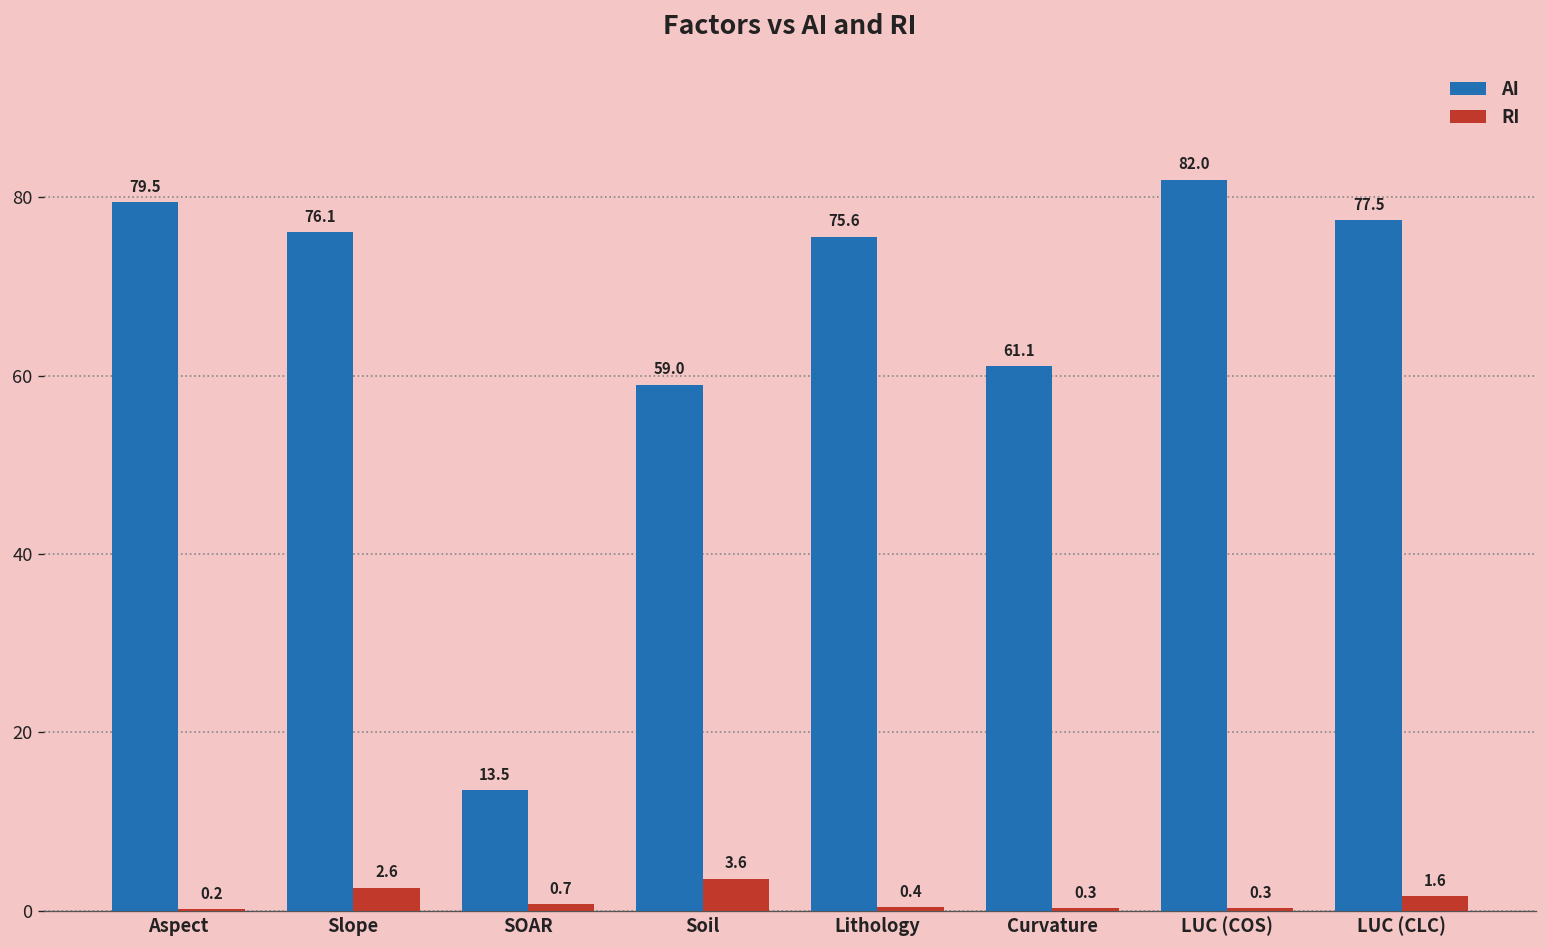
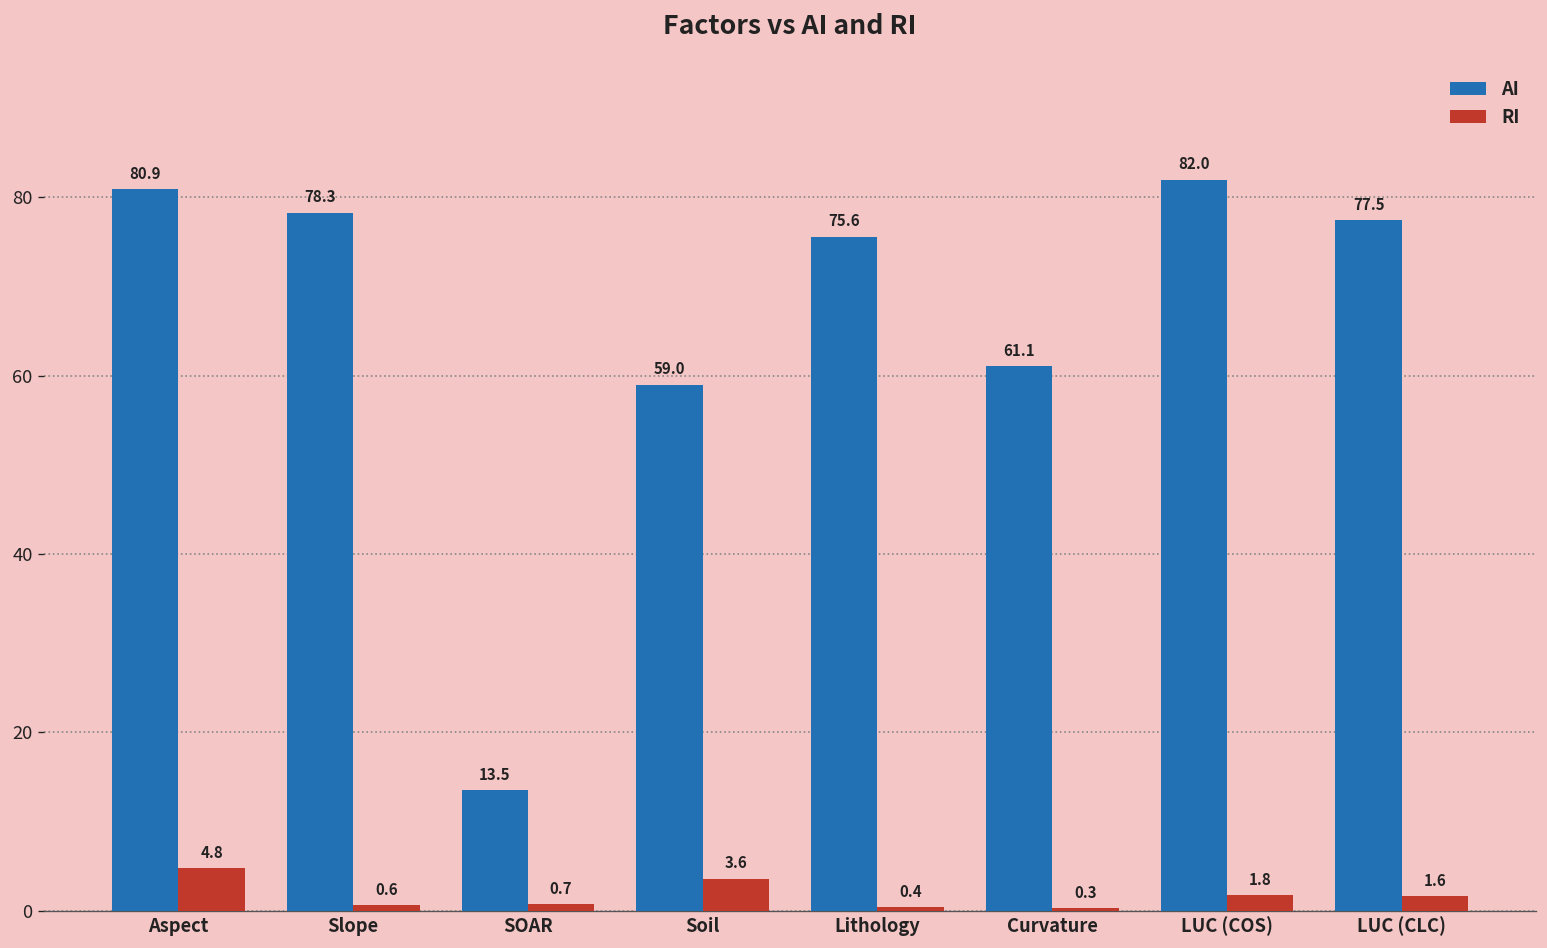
  {
    "AI": {
-     "Aspect": 79.5,
-     "Slope": 76.1,
+     "Aspect": 80.9,
+     "Slope": 78.3,
      "SOAR": 13.5,
      "Soil": 59.0,
      "Lithology": 75.6,
      "Curvature": 61.1,
      "LUC (COS)": 82.0,
      "LUC (CLC)": 77.5
    },
    "RI": {
-     "Aspect": 0.2,
-     "Slope": 2.6,
+     "Aspect": 4.8,
+     "Slope": 0.6,
      "SOAR": 0.7,
      "Soil": 3.6,
      "Lithology": 0.4,
      "Curvature": 0.3,
-     "LUC (COS)": 0.3,
+     "LUC (COS)": 1.8,
      "LUC (CLC)": 1.6
    }
  }
